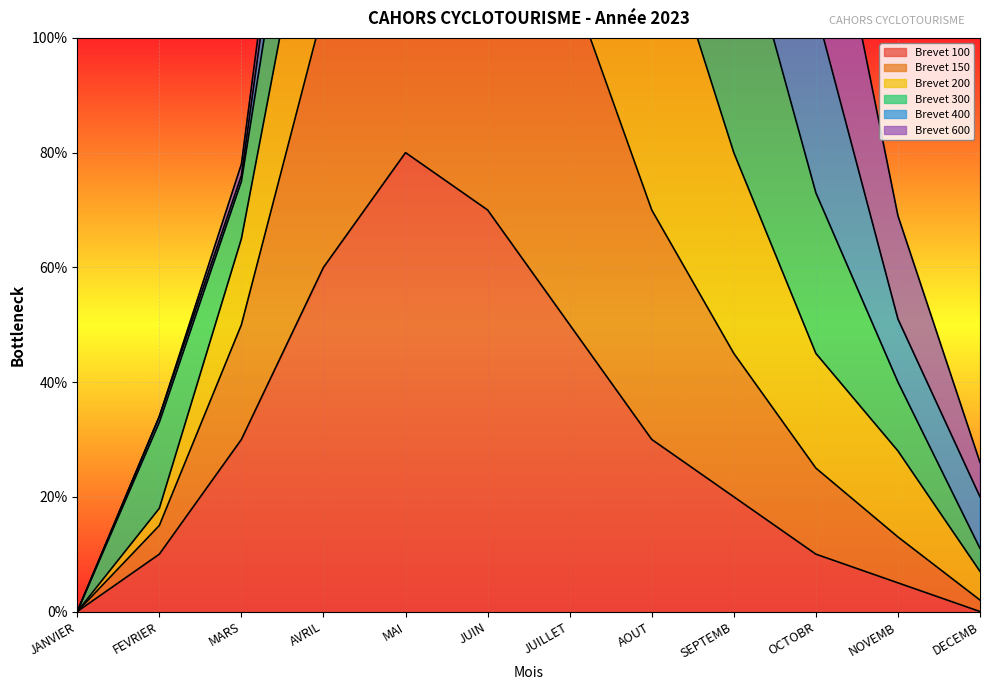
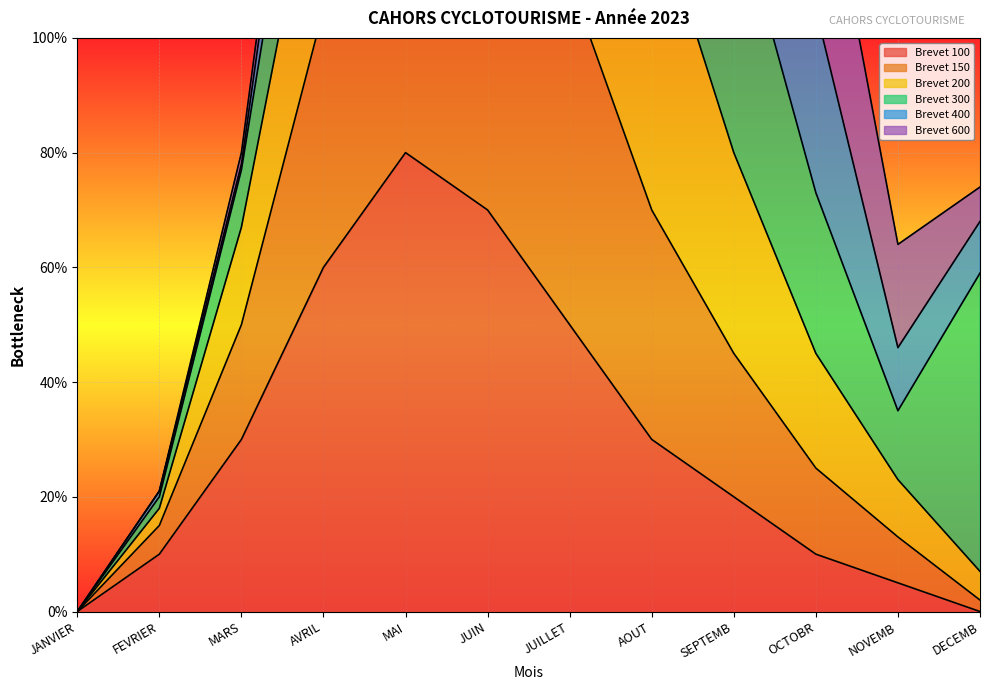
  {
    "Brevet 200": {
      "FEVRIER": "3%",
-     "MARS": "15%",
+     "MARS": "17%",
      "SEPTEMB": "35%",
      "OCTOBR": "20%",
-     "NOVEMB": "15%",
+     "NOVEMB": "10%",
      "DECEMB": "5%"
    },
    "Brevet 300": {
-     "FEVRIER": "15%",
+     "FEVRIER": "2%",
      "MARS": "10%",
      "OCTOBR": "28%",
      "NOVEMB": "12%",
-     "DECEMB": "4%"
+     "DECEMB": "52%"
    },
    "Brevet 400": {
      "MARS": "1%",
      "NOVEMB": "11%",
      "DECEMB": "9%"
    },
    "Brevet 600": {
      "MARS": "2%",
      "NOVEMB": "18%",
      "DECEMB": "6%"
    }
  }
